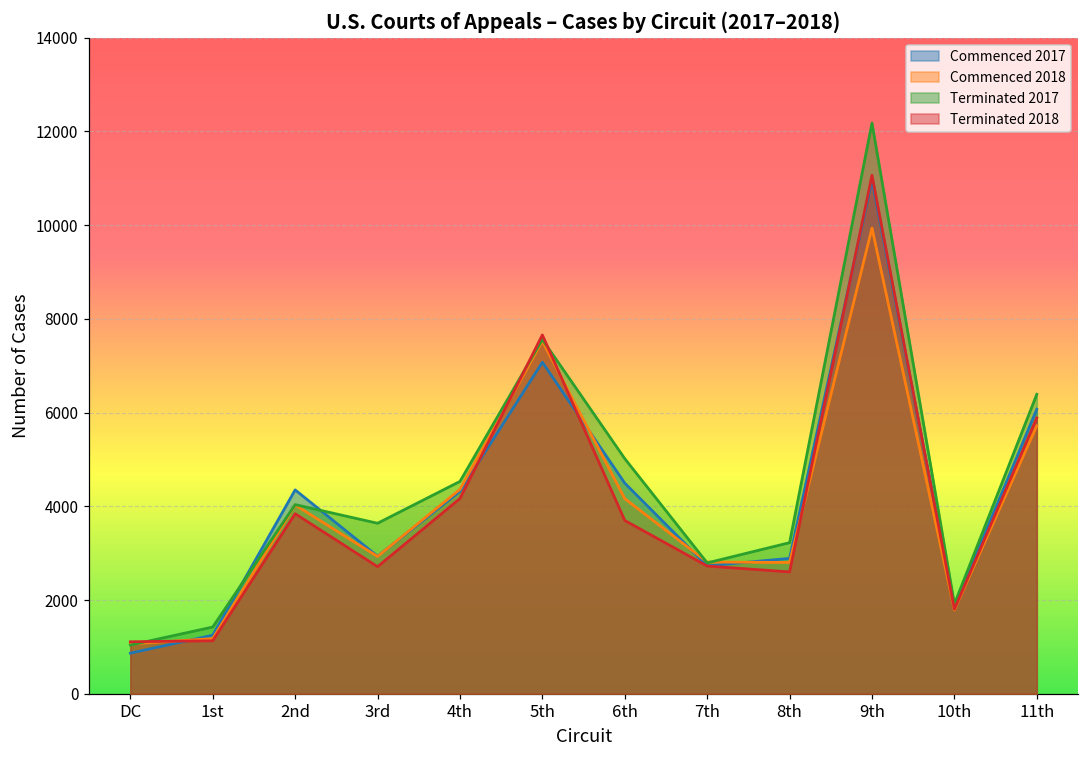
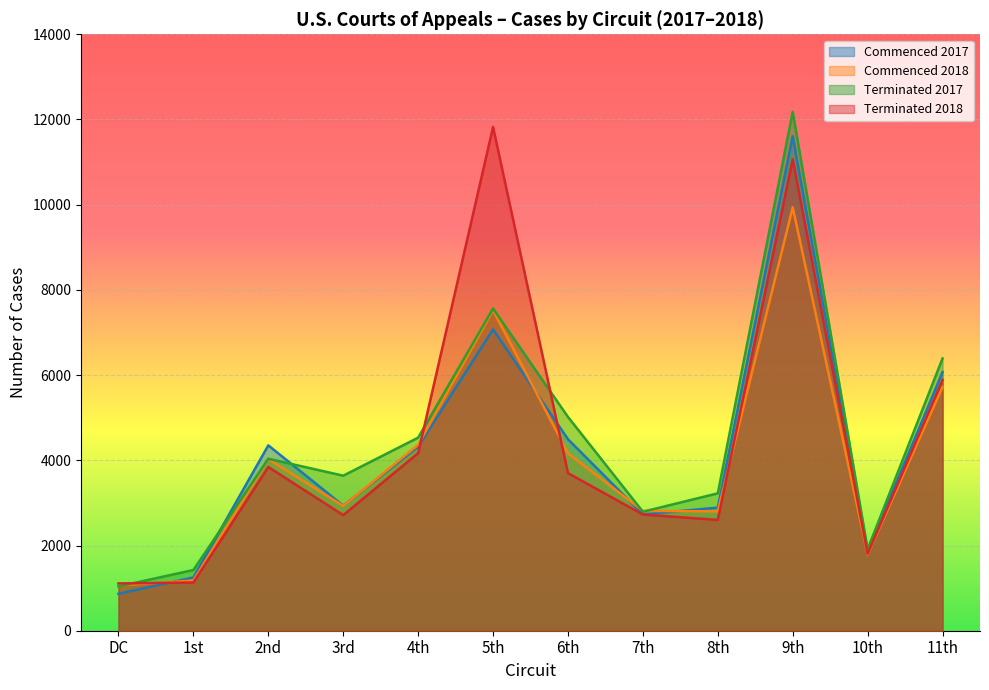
  {
    "Commenced 2017": {
      "DC": 900,
      "1st": 1300,
      "2nd": 4400,
      "5th": 7100,
      "6th": 4500,
      "8th": 2900,
-     "9th": 11000,
+     "9th": 11600,
      "11th": 6100
    },
    "Commenced 2018": {
      "6th": 4200,
      "8th": 2800,
      "9th": 9900,
      "11th": 5700
    },
    "Terminated 2017": {
      "1st": 1400,
      "3rd": 3600,
      "4th": 4500,
      "6th": 5000,
      "8th": 3200,
      "9th": 12200,
      "11th": 6400
    },
    "Terminated 2018": {
      "2nd": 3800,
      "3rd": 2700,
      "4th": 4200,
-     "5th": 7700,
+     "5th": 11800,
      "6th": 3700,
      "8th": 2600,
      "9th": 11100,
      "11th": 5900
    }
  }
